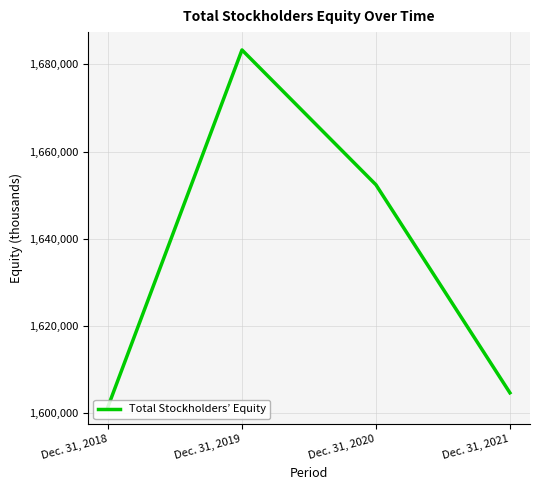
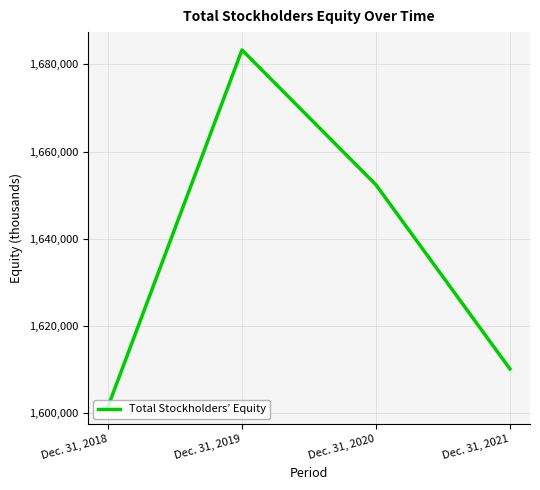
  {
    "Dec. 31, 2019": "1,683,000",
    "Dec. 31, 2020": "1,652,000",
-   "Dec. 31, 2021": "1,605,000"
+   "Dec. 31, 2021": "1,610,000"
  }
